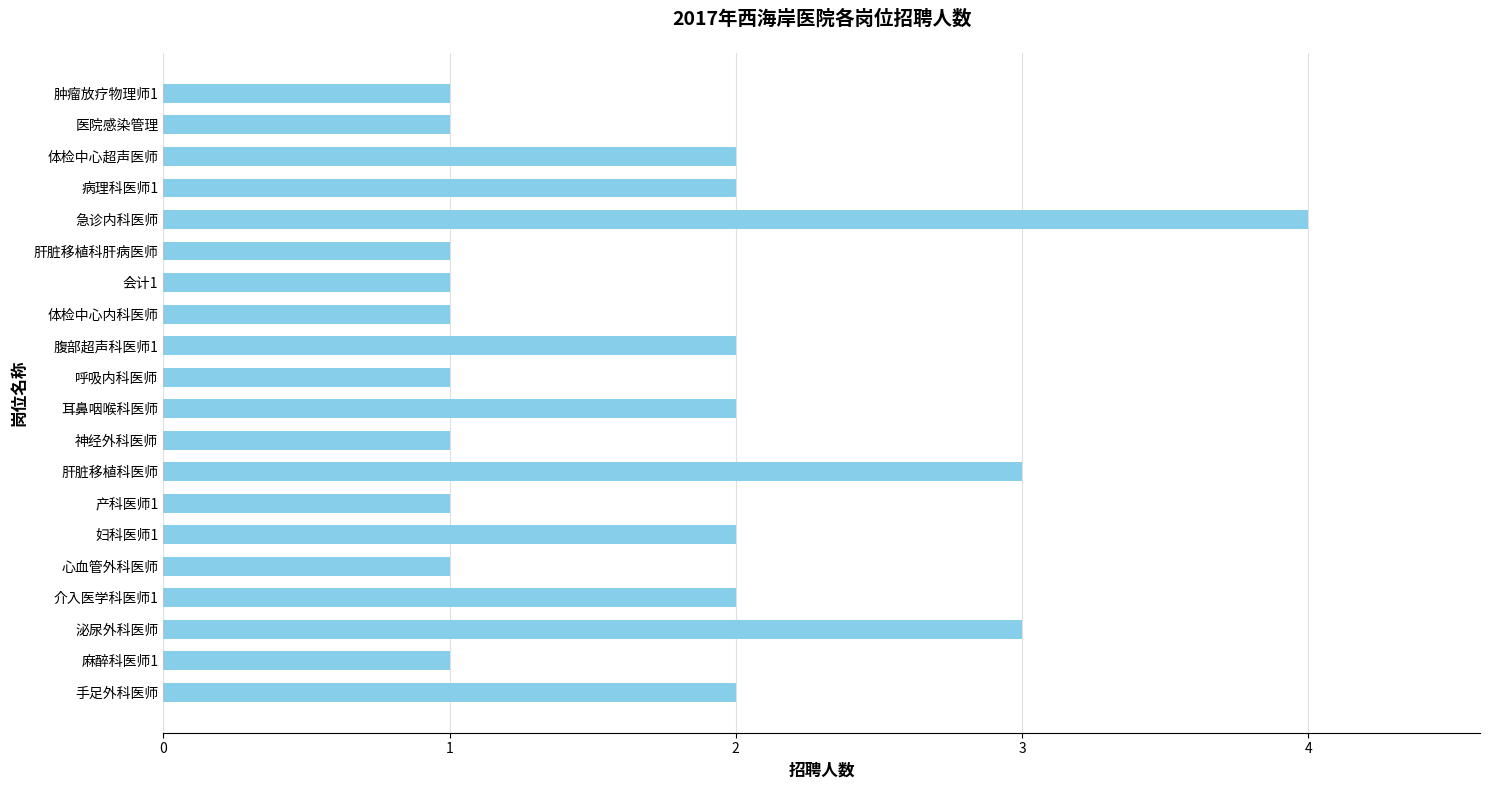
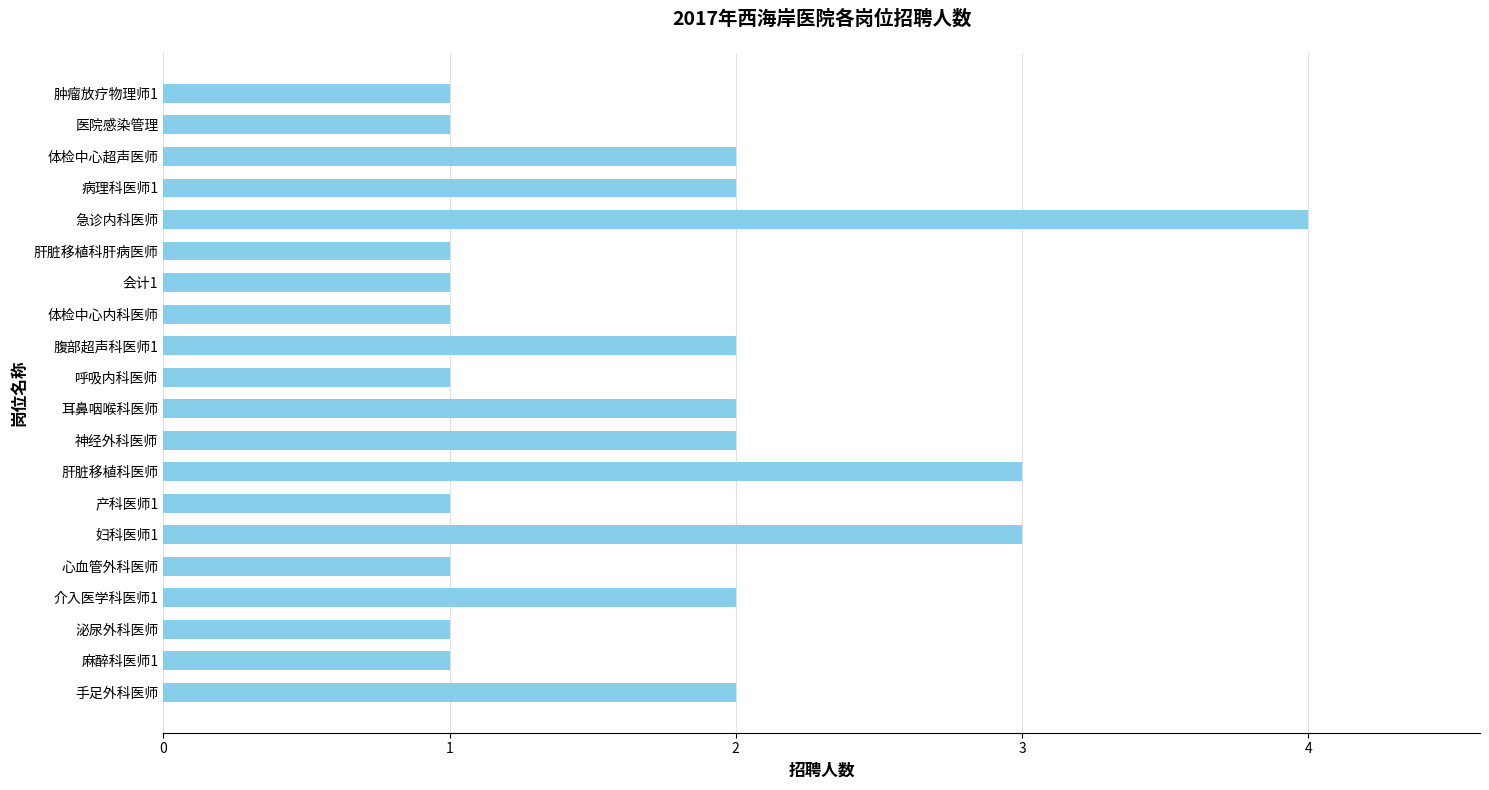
  {
    "肿瘤放疗物理师1": 1,
    "医院感染管理": 1,
    "体检中心超声医师": 2,
    "病理科医师1": 2,
    "急诊内科医师": 4,
    "肝脏移植科肝病医师": 1,
    "会计1": 1,
    "体检中心内科医师": 1,
    "腹部超声科医师1": 2,
    "呼吸内科医师": 1,
    "耳鼻咽喉科医师": 2,
-   "神经外科医师": 1,
+   "神经外科医师": 2,
    "肝脏移植科医师": 3,
    "产科医师1": 1,
-   "妇科医师1": 2,
+   "妇科医师1": 3,
    "心血管外科医师": 1,
    "介入医学科医师1": 2,
-   "泌尿外科医师": 3,
+   "泌尿外科医师": 1,
    "麻醉科医师1": 1,
    "手足外科医师": 2
  }
